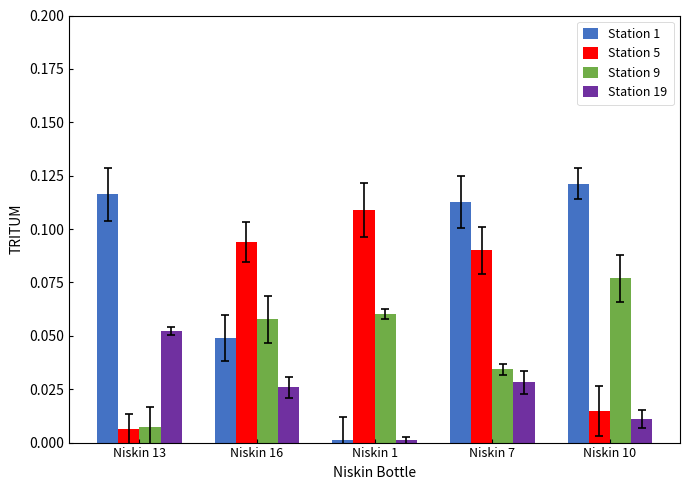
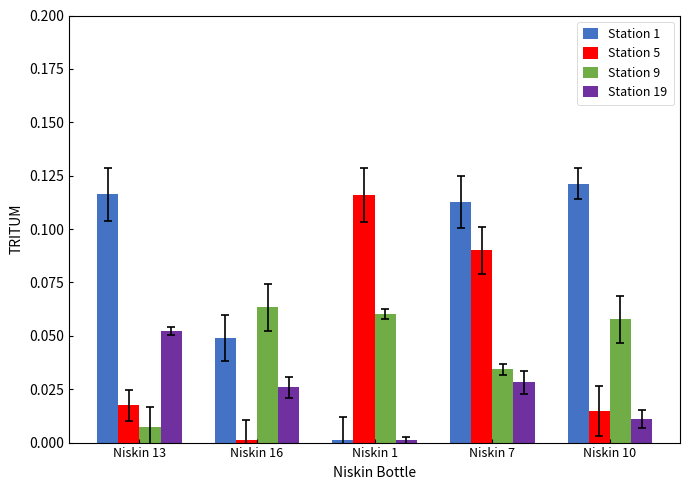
  {
    "Station 5": {
-     "Niskin 13": 0.006,
-     "Niskin 16": 0.094,
-     "Niskin 1": 0.109,
+     "Niskin 13": 0.018,
+     "Niskin 16": 0.001,
+     "Niskin 1": 0.116,
      "Niskin 7": 0.090,
      "Niskin 10": 0.015
    },
    "Station 9": {
      "Niskin 13": 0.007,
-     "Niskin 16": 0.058,
+     "Niskin 16": 0.063,
      "Niskin 1": 0.060,
      "Niskin 7": 0.034,
-     "Niskin 10": 0.077
+     "Niskin 10": 0.058
    },
    "Station 19": {
      "Niskin 13": 0.052,
      "Niskin 16": 0.026,
      "Niskin 7": 0.028,
      "Niskin 10": 0.011
    }
  }
